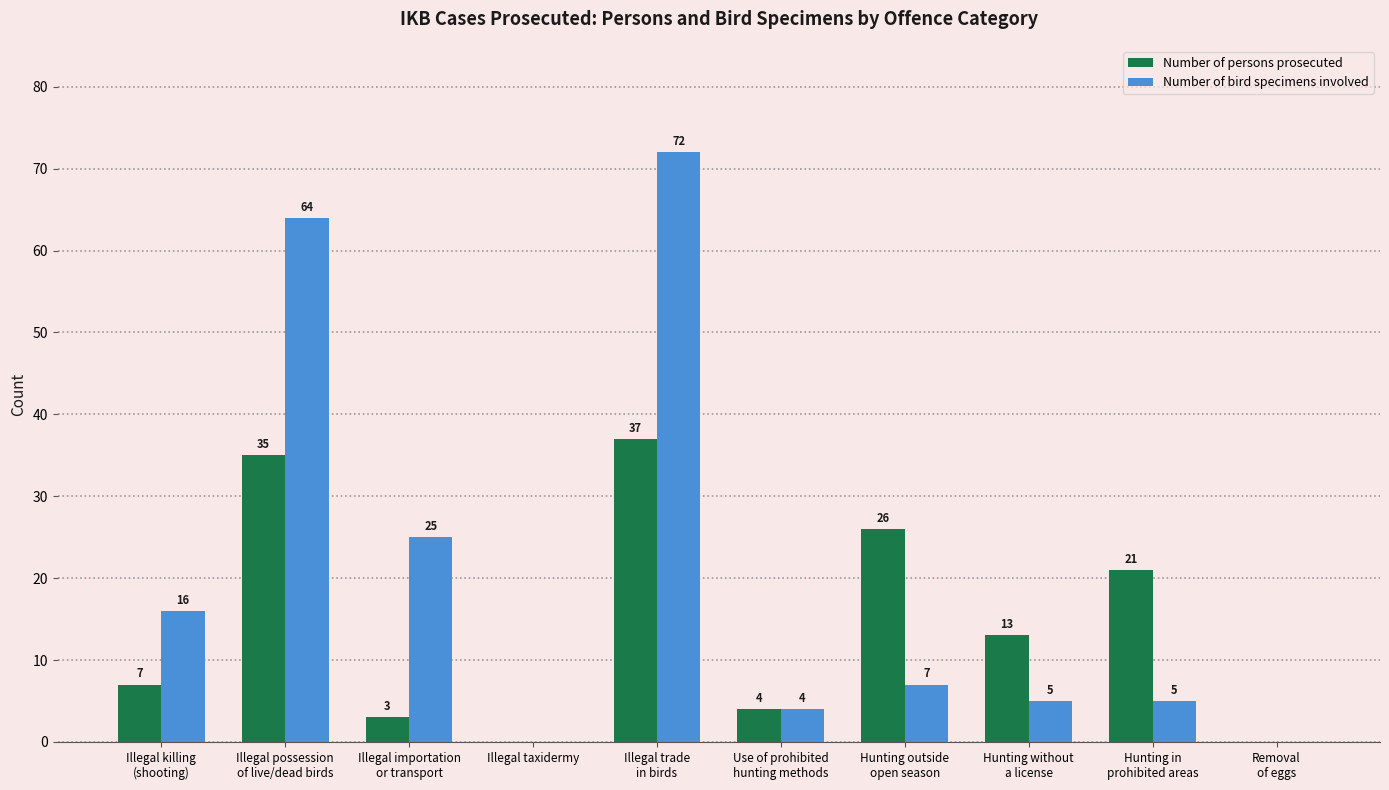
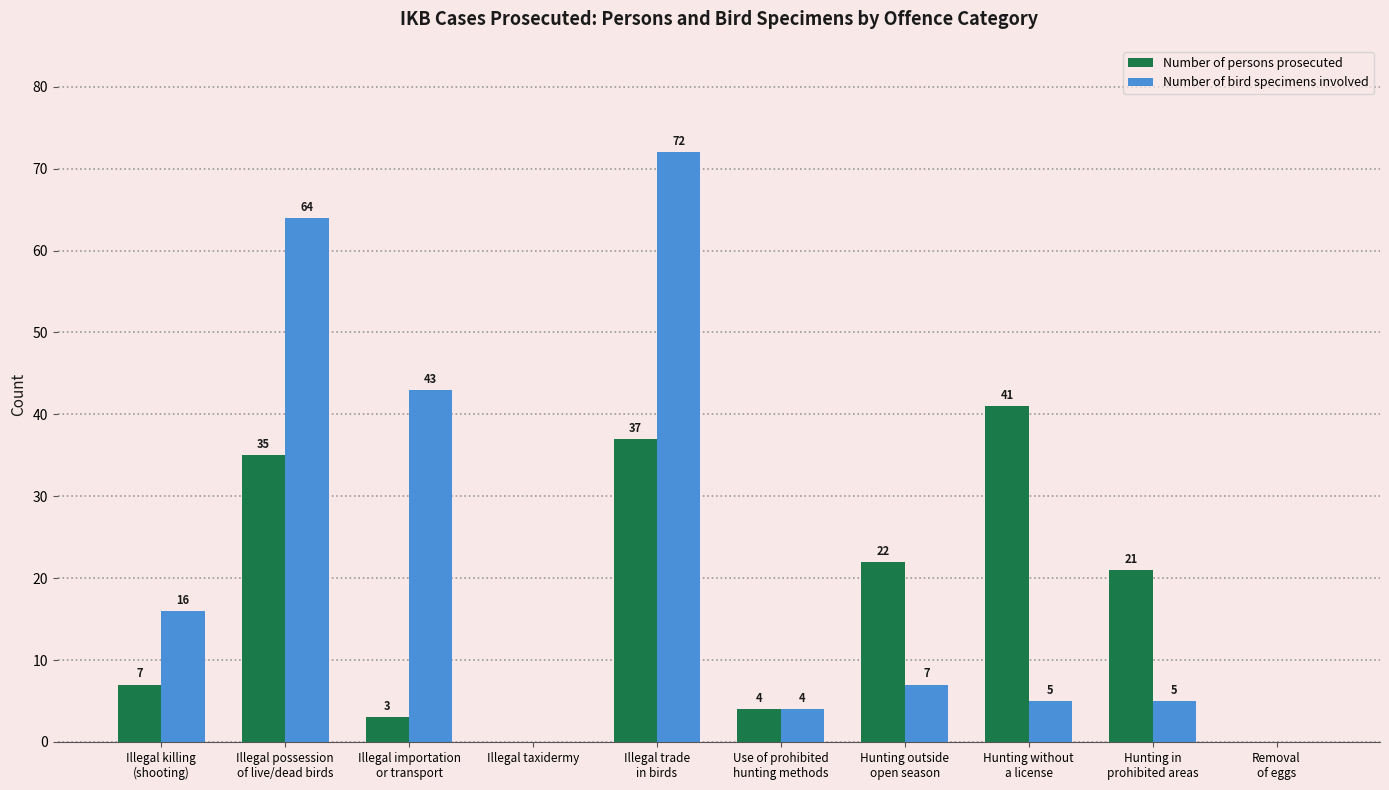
  {
    "Number of persons prosecuted": {
      "Illegal killing (shooting)": 7,
      "Illegal possession of live/dead birds": 35,
      "Illegal importation or transport": 3,
      "Illegal trade in birds": 37,
      "Use of prohibited hunting methods": 4,
-     "Hunting outside open season": 26,
-     "Hunting without a license": 13,
+     "Hunting outside open season": 22,
+     "Hunting without a license": 41,
      "Hunting in prohibited areas": 21
    },
    "Number of bird specimens involved": {
      "Illegal killing (shooting)": 16,
      "Illegal possession of live/dead birds": 64,
-     "Illegal importation or transport": 25,
+     "Illegal importation or transport": 43,
      "Illegal trade in birds": 72,
      "Use of prohibited hunting methods": 4,
      "Hunting outside open season": 7,
      "Hunting without a license": 5,
      "Hunting in prohibited areas": 5
    }
  }
